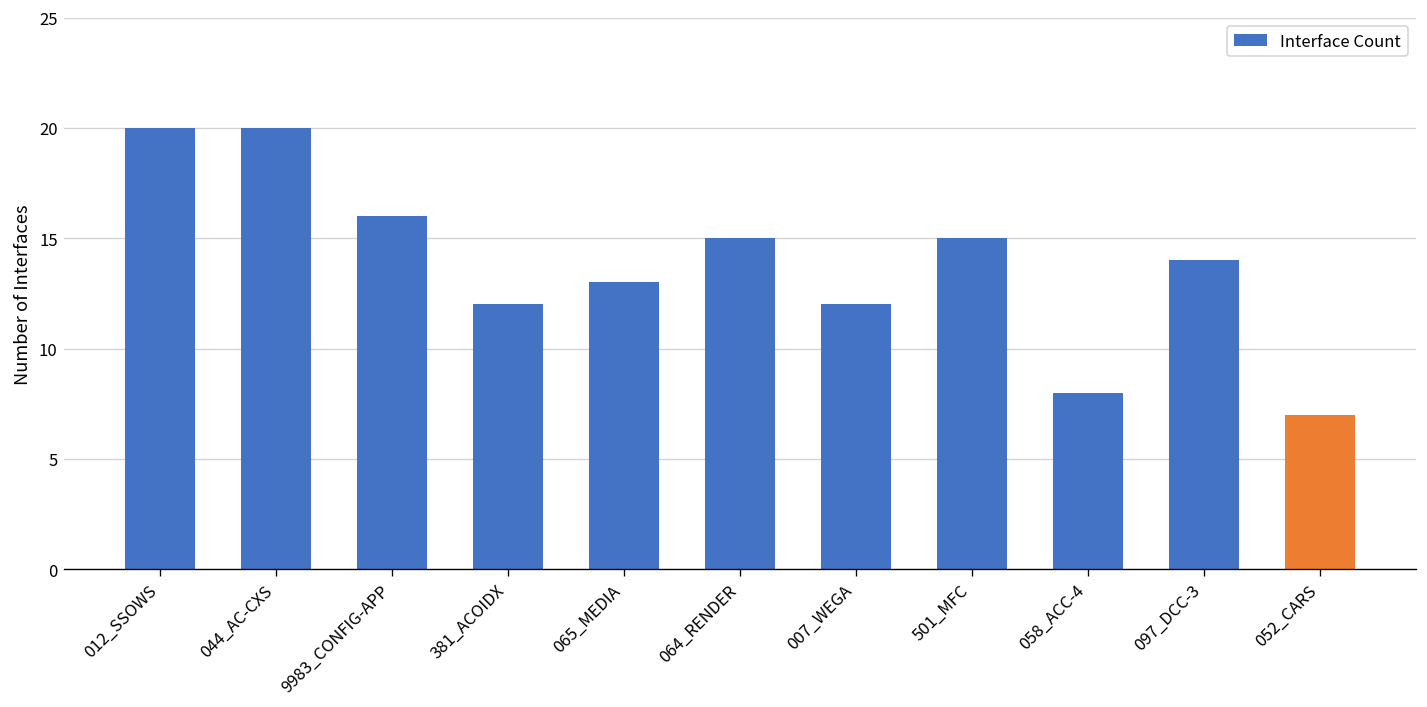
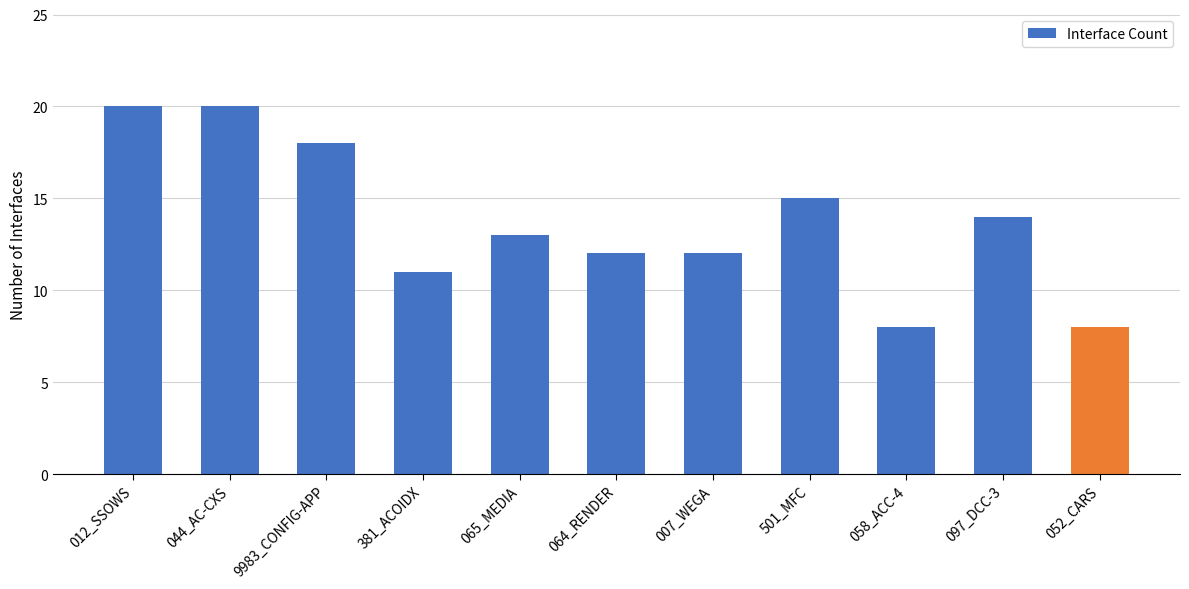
  {
    "012_SSOWS": 20,
    "044_AC-CXS": 20,
-   "9983_CONFIG-APP": 16,
-   "381_ACOIDX": 12,
+   "9983_CONFIG-APP": 18,
+   "381_ACOIDX": 11,
    "065_MEDIA": 13,
-   "064_RENDER": 15,
+   "064_RENDER": 12,
    "007_WEGA": 12,
    "501_MFC": 15,
    "058_ACC-4": 8,
    "097_DCC-3": 14,
-   "052_CARS": 7
+   "052_CARS": 8
  }
